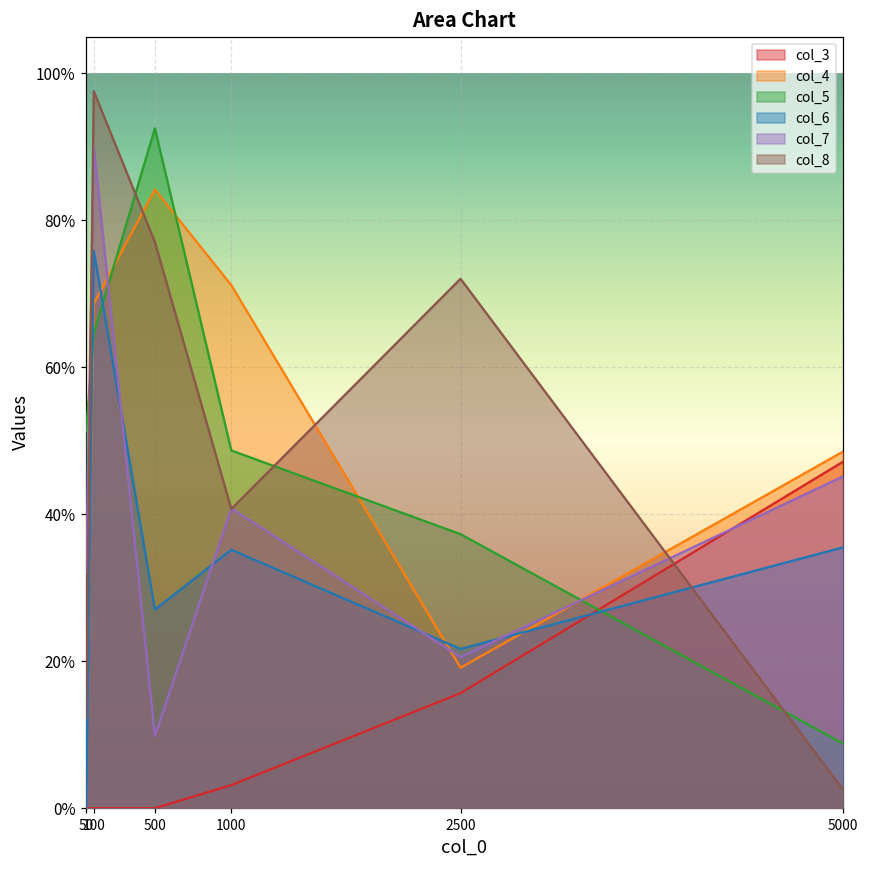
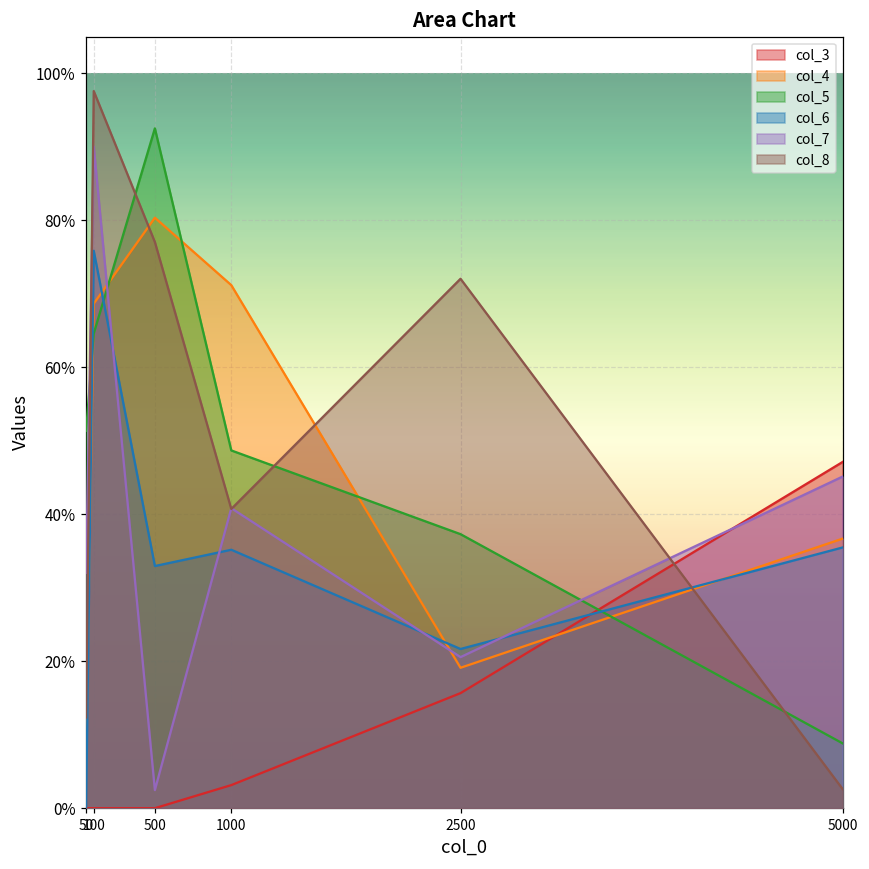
  {
    "col_3": {
      "500": "0%",
      "1000": "3%",
      "2500": "16%",
      "5000": "47%"
    },
    "col_4": {
-     "500": "84%",
+     "500": "80%",
      "1000": "71%",
      "2500": "19%",
-     "5000": "49%"
+     "5000": "37%"
    },
    "col_5": {
      "500": "93%",
      "1000": "49%",
      "2500": "37%",
      "5000": "9%"
    },
    "col_6": {
-     "500": "27%",
+     "500": "33%",
      "1000": "35%",
      "2500": "22%",
      "5000": "35%"
    },
    "col_7": {
-     "500": "10%",
+     "500": "2%",
      "2500": "21%",
      "5000": "45%"
    },
    "col_8": {
      "500": "77%",
      "2500": "72%",
      "5000": "3%"
    }
  }
